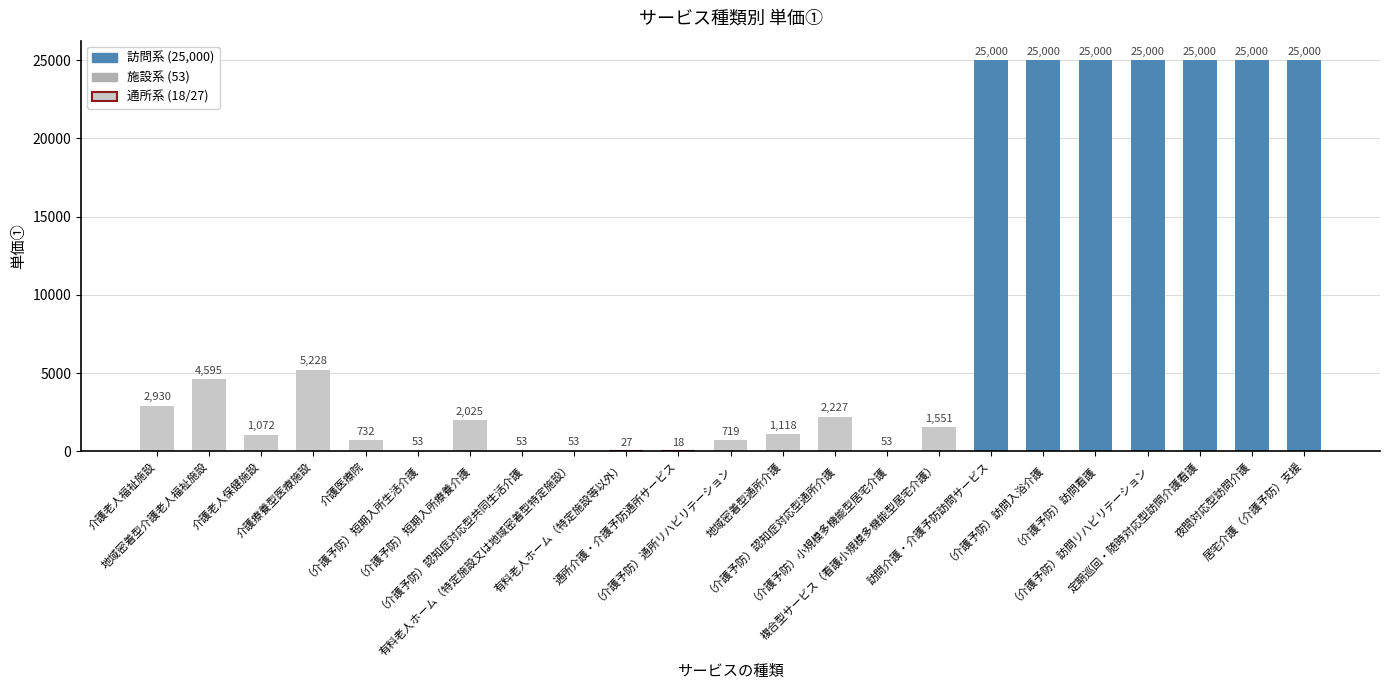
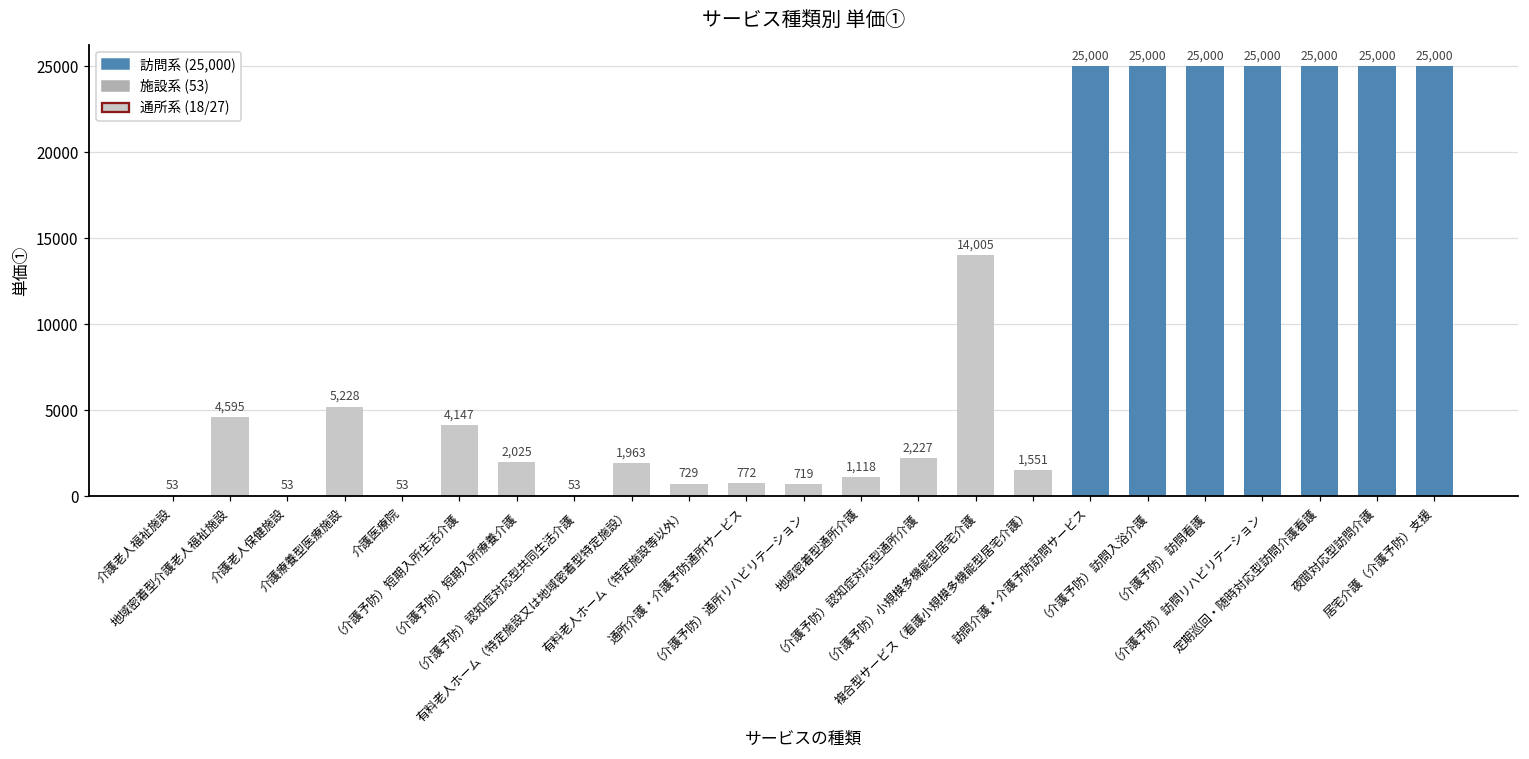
  {
-   "介護老人福祉施設": "2,930",
+   "介護老人福祉施設": "53",
    "地域密着型介護老人福祉施設": "4,595",
-   "介護老人保健施設": "1,072",
+   "介護老人保健施設": "53",
    "介護療養型医療施設": "5,228",
-   "介護医療院": "732",
-   "（介護予防）短期入所生活介護": "53",
+   "介護医療院": "53",
+   "（介護予防）短期入所生活介護": "4,147",
    "（介護予防）短期入所療養介護": "2,025",
    "（介護予防）認知症対応型共同生活介護": "53",
-   "有料老人ホーム（特定施設又は地域密着型特定施設）": "53",
-   "有料老人ホーム（特定施設等以外）": "27",
-   "通所介護・介護予防通所サービス": "18",
+   "有料老人ホーム（特定施設又は地域密着型特定施設）": "1,963",
+   "有料老人ホーム（特定施設等以外）": "729",
+   "通所介護・介護予防通所サービス": "772",
    "（介護予防）通所リハビリテーション": "719",
    "地域密着型通所介護": "1,118",
    "（介護予防）認知症対応型通所介護": "2,227",
-   "（介護予防）小規模多機能型居宅介護": "53",
+   "（介護予防）小規模多機能型居宅介護": "14,005",
    "複合型サービス（看護小規模多機能型居宅介護）": "1,551",
    "訪問介護・介護予防訪問サービス": "25,000",
    "（介護予防）訪問入浴介護": "25,000",
    "（介護予防）訪問看護": "25,000",
    "（介護予防）訪問リハビリテーション": "25,000",
    "定期巡回・随時対応型訪問介護看護": "25,000",
    "夜間対応型訪問介護": "25,000",
    "居宅介護（介護予防）支援": "25,000"
  }
